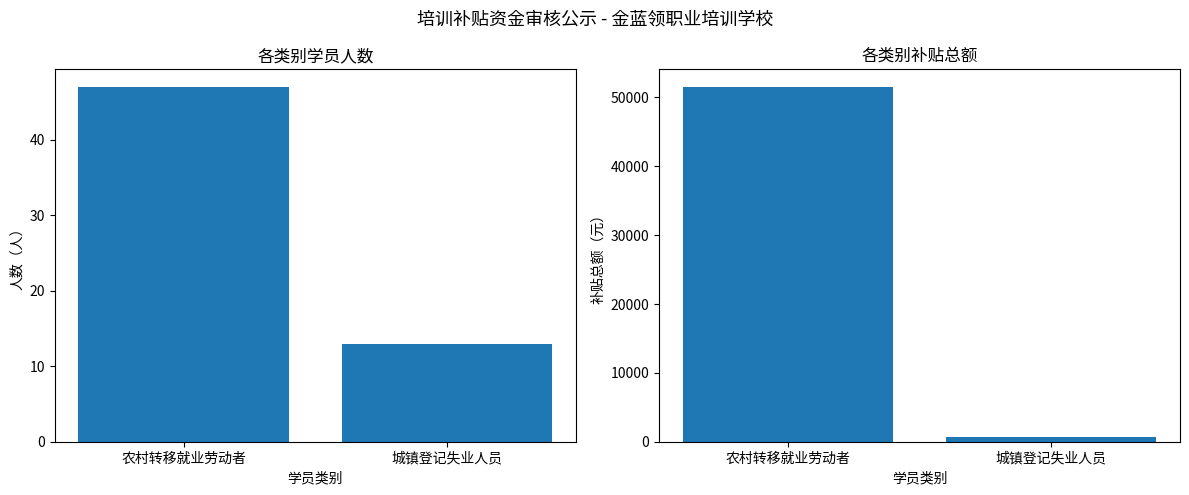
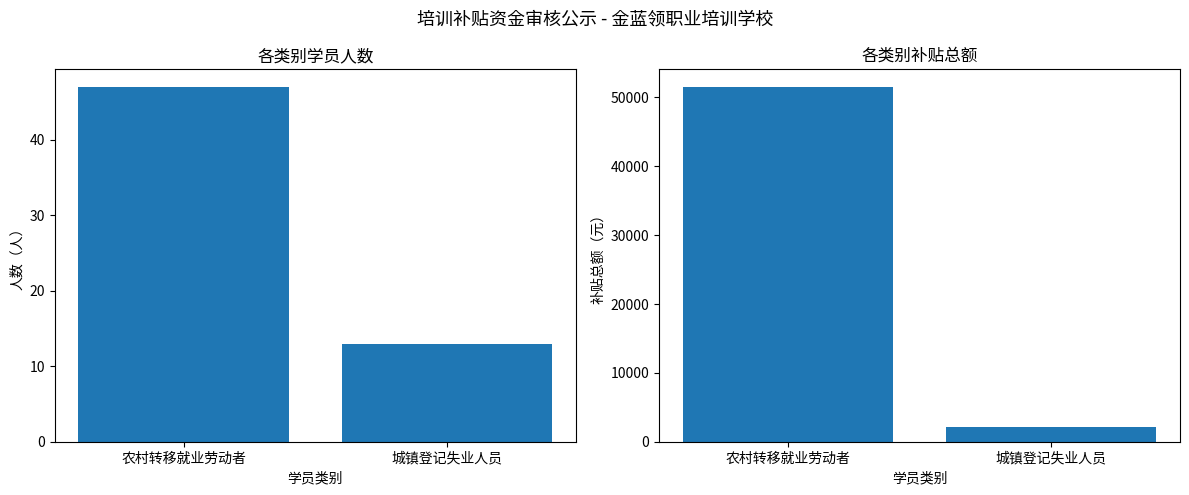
  {
    "各类别学员人数": {
      "农村转移就业劳动者": 47,
      "城镇登记失业人员": 13
    },
    "各类别补贴总额": {
      "农村转移就业劳动者": 52000,
-     "城镇登记失业人员": 1000
+     "城镇登记失业人员": 2000
    }
  }
